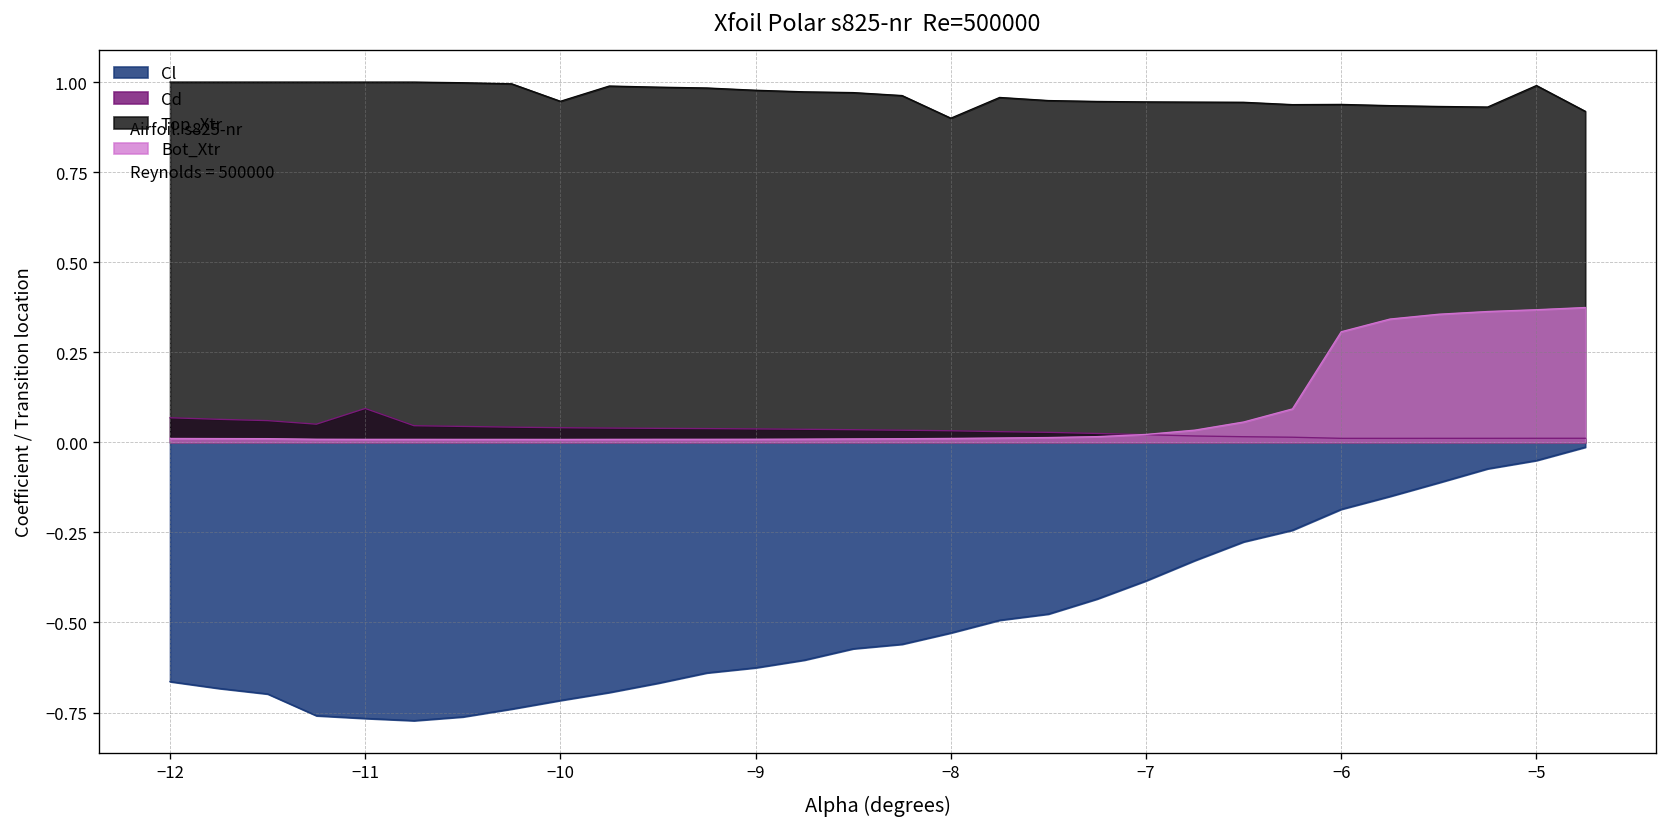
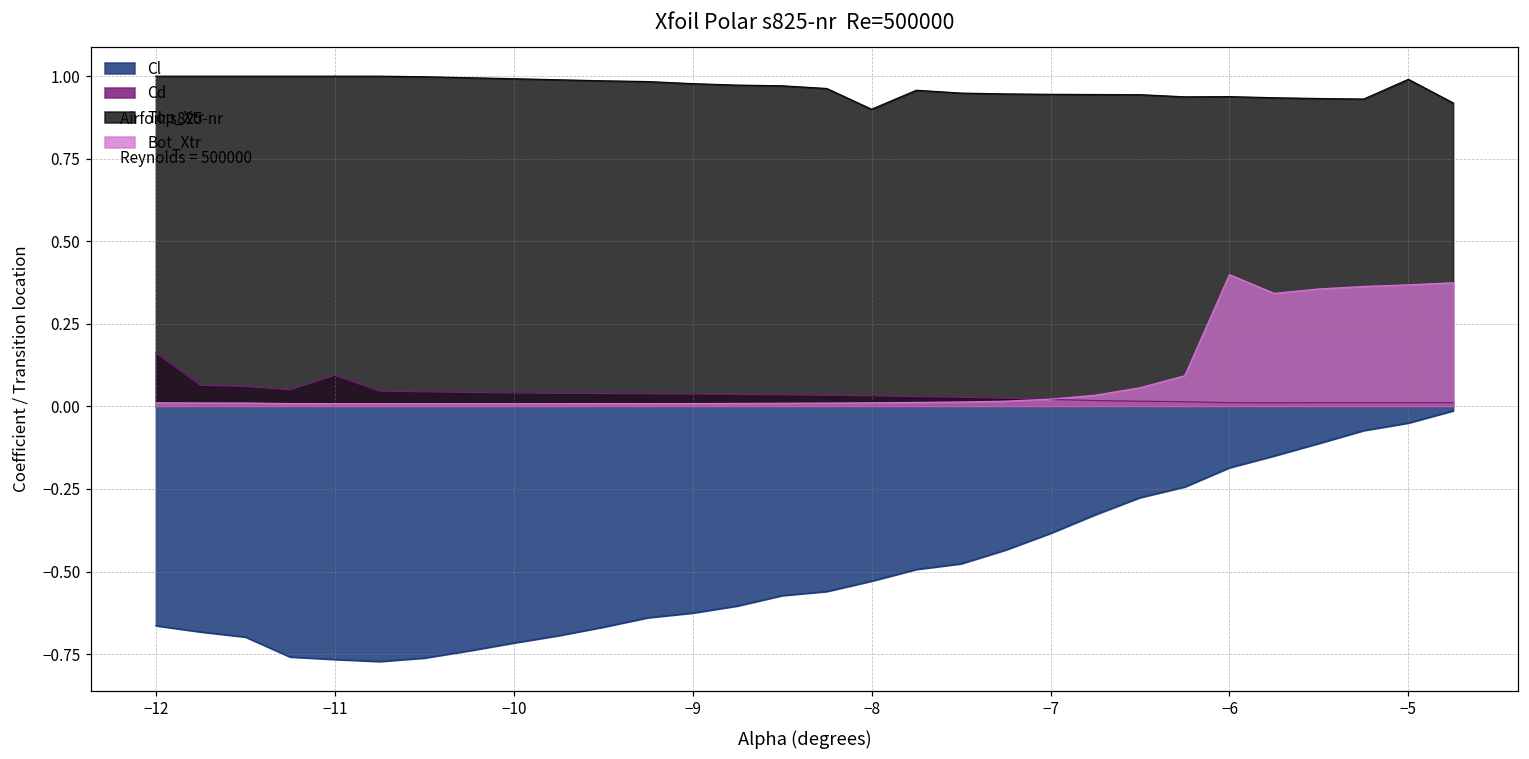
  {
    "Cd": {
-     "−12": 0.07,
+     "−12": 0.16,
      "−11": 0.09,
      "−10": 0.04,
      "−9": 0.04,
      "−8": 0.03,
      "−6": 0.01,
      "−5": 0.01
    },
    "Top_Xtr": {
      "−12": 1.00,
      "−11": 1.00,
-     "−10": 0.95,
+     "−10": 0.99,
      "−9": 0.98,
      "−8": 0.90,
      "−7": 0.95,
      "−6": 0.94,
      "−5": 0.99
    },
    "Bot_Xtr": {
      "−12": 0.01,
      "−11": 0.01,
      "−9": 0.01,
      "−8": 0.01,
-     "−6": 0.31,
+     "−6": 0.40,
      "−5": 0.37
    }
  }
